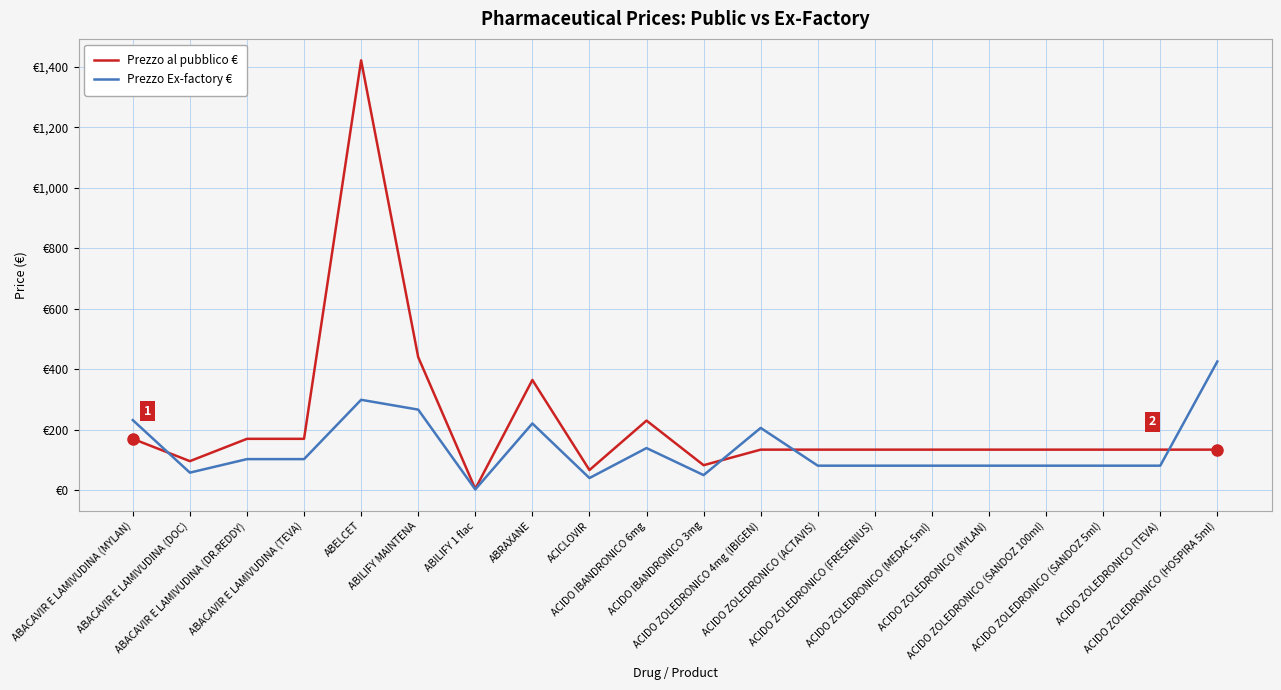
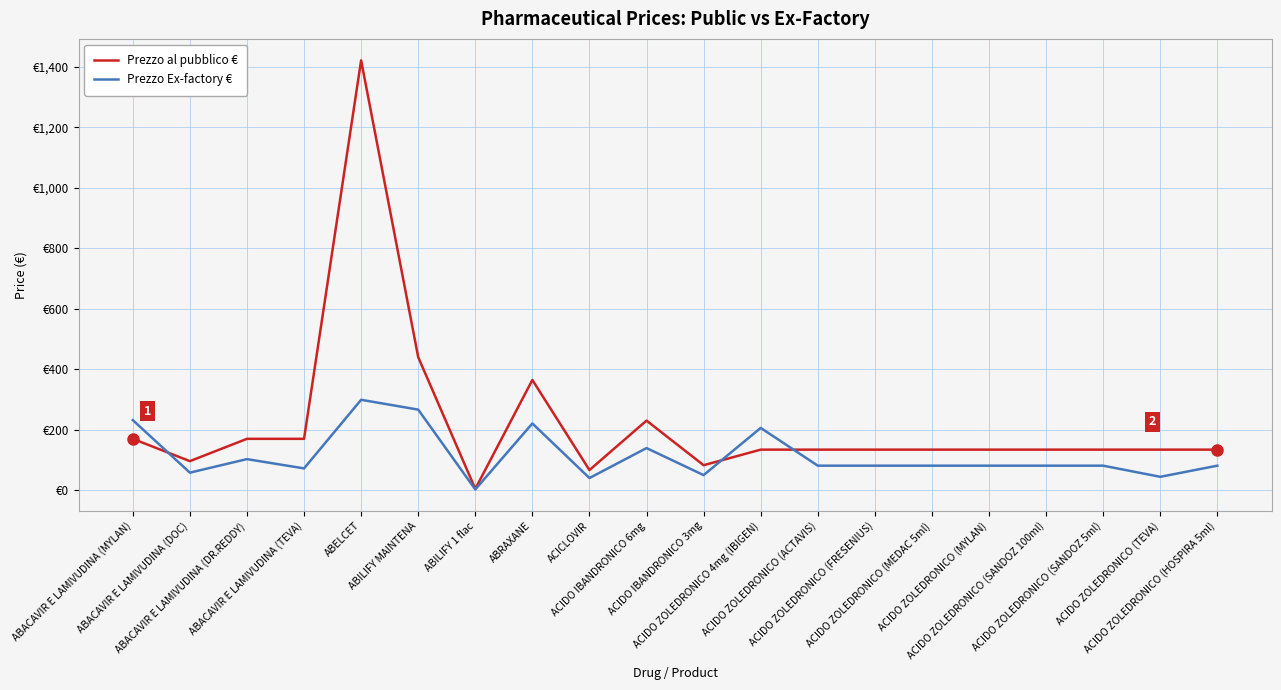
  {
    "Prezzo Ex-factory €": {
      "ABACAVIR E LAMIVUDINA (DOC)": "€60",
      "ABACAVIR E LAMIVUDINA (DR.REDDY)": "€100",
-     "ABACAVIR E LAMIVUDINA (TEVA)": "€100",
+     "ABACAVIR E LAMIVUDINA (TEVA)": "€70",
      "ABELCET": "€300",
      "ABILIFY MAINTENA": "€270",
      "ABRAXANE": "€220",
      "ACICLOVIR": "€40",
      "ACIDO IBANDRONICO 6mg": "€140",
      "ACIDO IBANDRONICO 3mg": "€50",
      "ACIDO ZOLEDRONICO 4mg (IBIGEN)": "€210",
      "ACIDO ZOLEDRONICO (ACTAVIS)": "€80",
      "ACIDO ZOLEDRONICO (FRESENIUS)": "€80",
      "ACIDO ZOLEDRONICO (MEDAC 5ml)": "€80",
      "ACIDO ZOLEDRONICO (MYLAN)": "€80",
      "ACIDO ZOLEDRONICO (SANDOZ 100ml)": "€80",
      "ACIDO ZOLEDRONICO (SANDOZ 5ml)": "€80",
-     "ACIDO ZOLEDRONICO (TEVA)": "€80",
-     "ACIDO ZOLEDRONICO (HOSPIRA 5ml)": "€430"
+     "ACIDO ZOLEDRONICO (TEVA)": "€40",
+     "ACIDO ZOLEDRONICO (HOSPIRA 5ml)": "€80"
    }
  }
